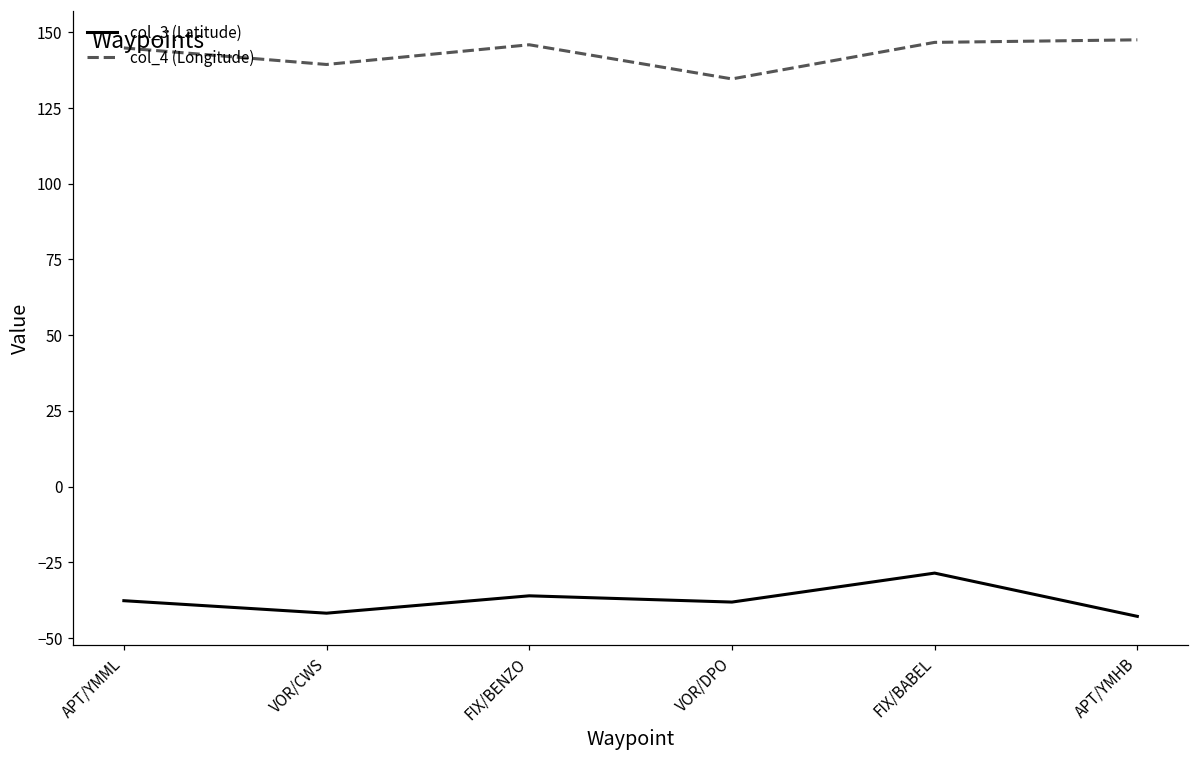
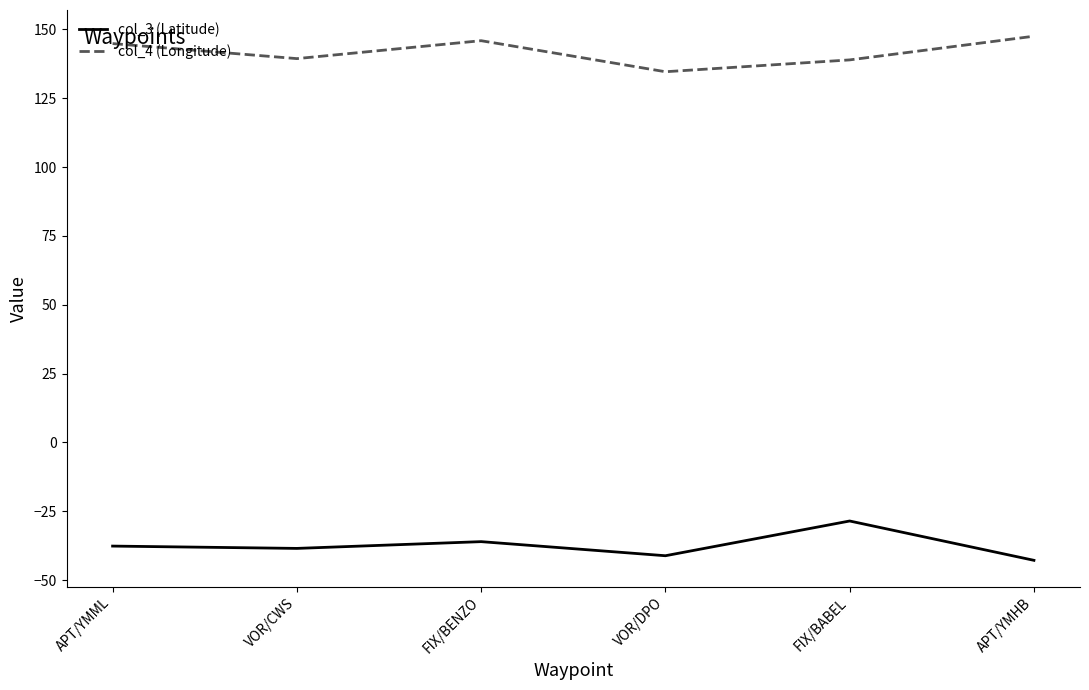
  {
    "col_3 (Latitude)": {
      "APT/YMML": -38,
-     "VOR/CWS": -42,
+     "VOR/CWS": -39,
      "FIX/BENZO": -36,
-     "VOR/DPO": -38,
+     "VOR/DPO": -41,
      "FIX/BABEL": -29,
      "APT/YMHB": -43
    },
    "col_4 (Longitude)": {
      "APT/YMML": 145,
      "VOR/CWS": 139,
      "FIX/BENZO": 146,
      "VOR/DPO": 135,
-     "FIX/BABEL": 147,
+     "FIX/BABEL": 139,
      "APT/YMHB": 148
    }
  }
